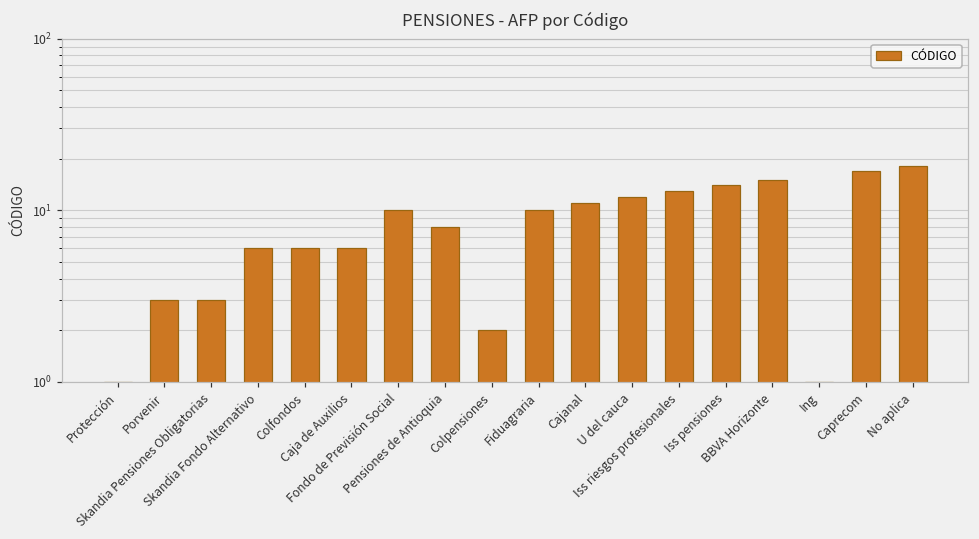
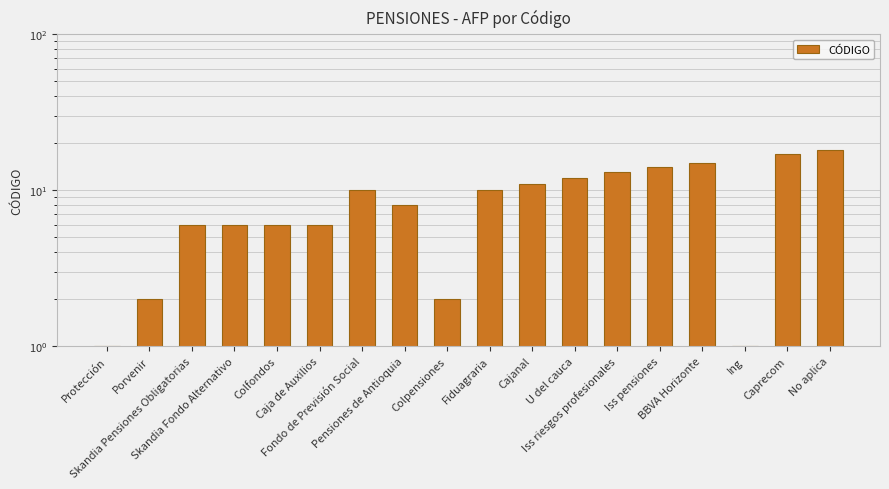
  {
    "Protección": 1,
-   "Porvenir": 3,
-   "Skandia Pensiones Obligatorias": 3,
+   "Porvenir": 2,
+   "Skandia Pensiones Obligatorias": 6,
    "Skandia Fondo Alternativo": 6,
    "Colfondos": 6,
    "Caja de Auxilios": 6,
    "Fondo de Previsión Social": 10,
    "Pensiones de Antioquia": 8,
    "Colpensiones": 2,
    "Fiduagraria": 10,
    "Cajanal": 11,
    "U del cauca": 12,
    "Iss riesgos profesionales": 13,
    "Iss pensiones": 14,
    "BBVA Horizonte": 15,
    "Ing": 1,
    "Caprecom": 17,
    "No aplica": 18
  }
